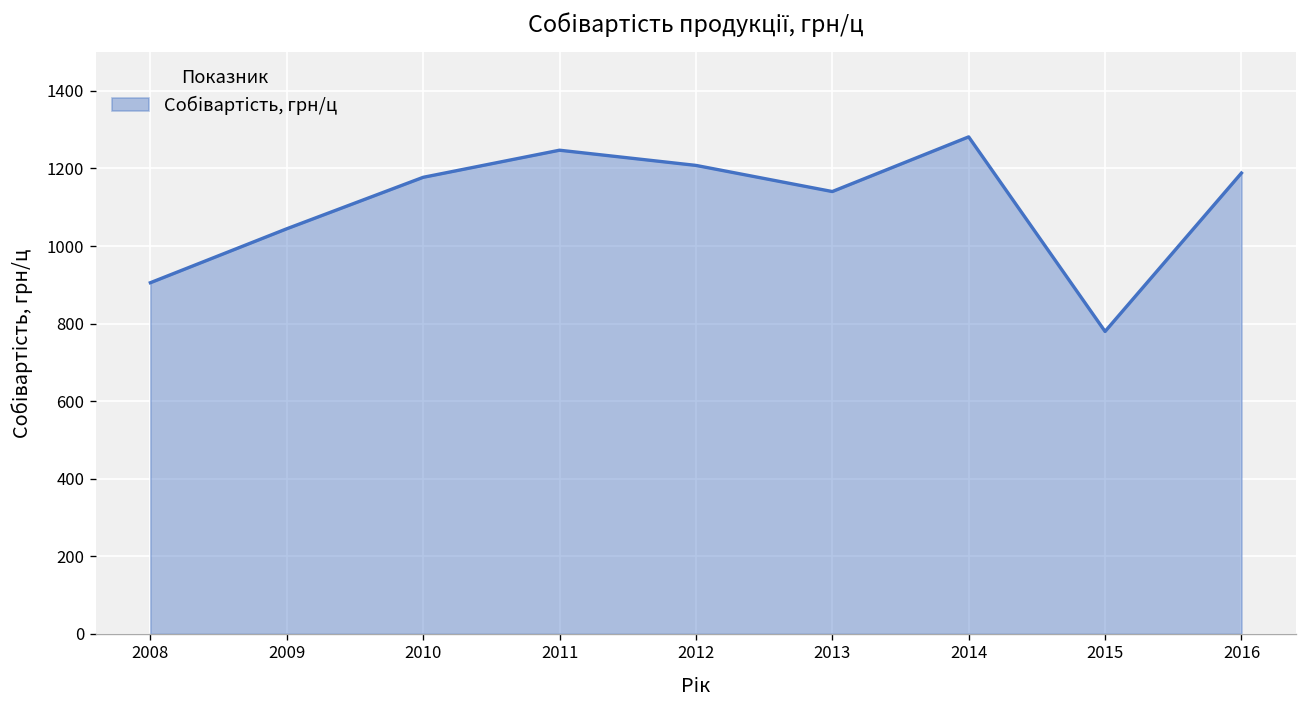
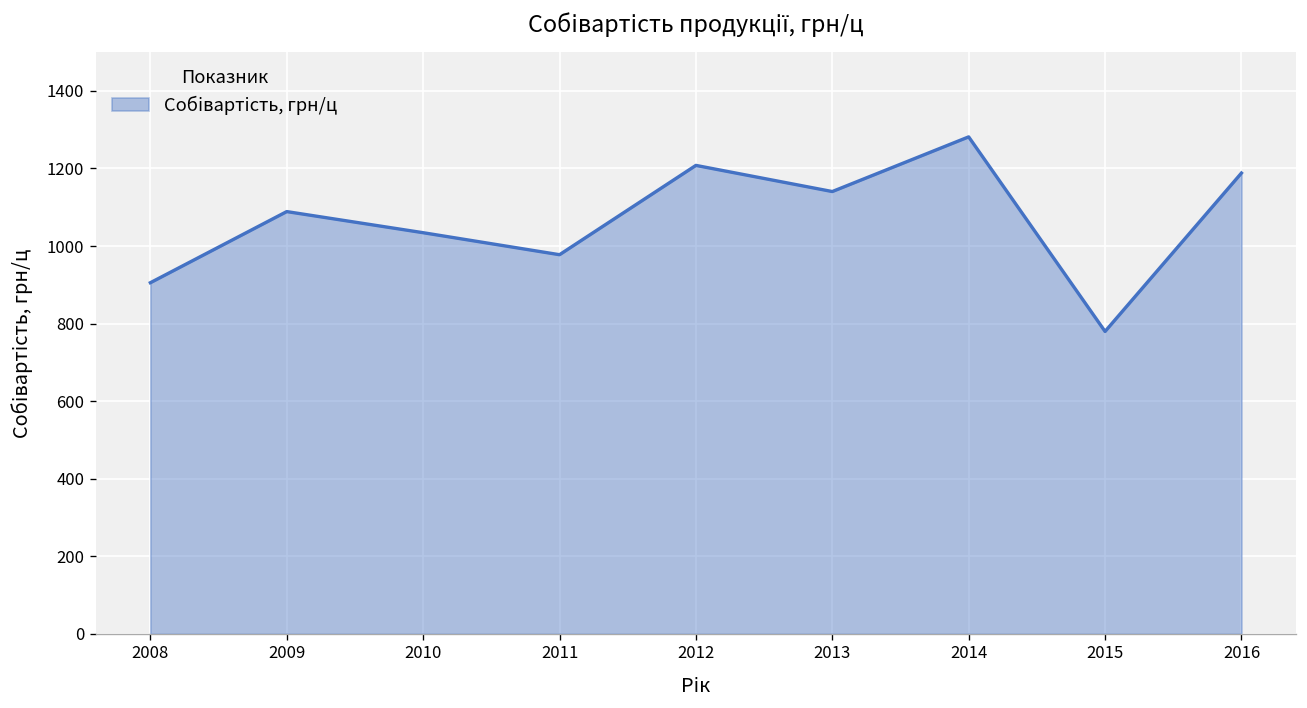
  {
    "2008": 910,
-   "2009": 1040,
-   "2010": 1180,
-   "2011": 1250,
+   "2009": 1090,
+   "2010": 1030,
+   "2011": 980,
    "2012": 1210,
    "2013": 1140,
    "2014": 1280,
    "2015": 780,
    "2016": 1190
  }
